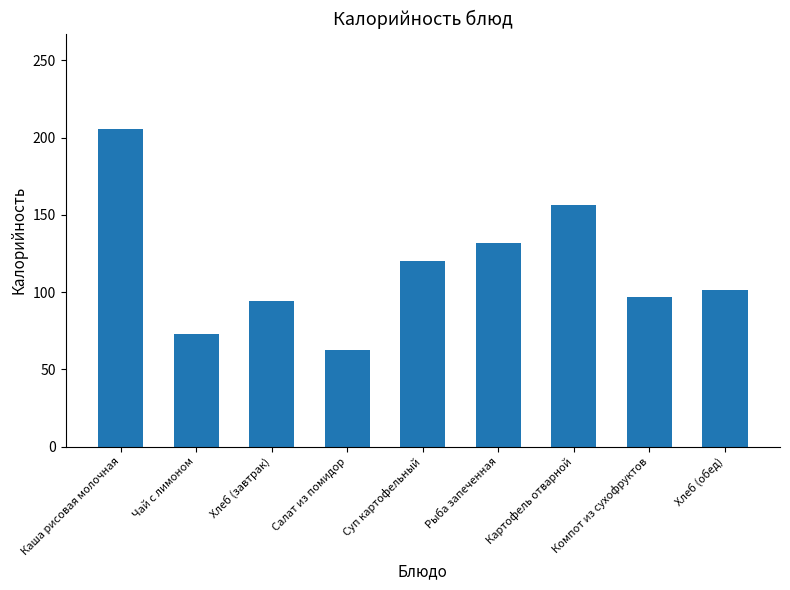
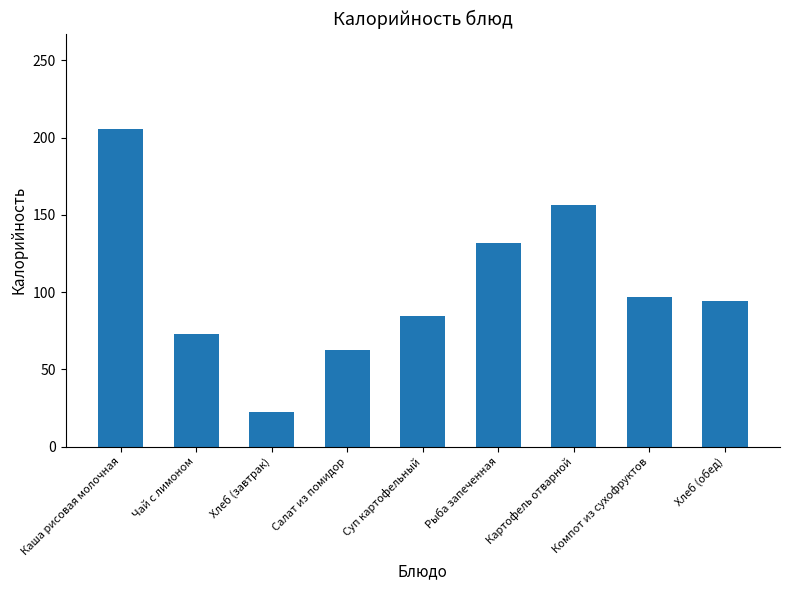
  {
    "Каша рисовая молочная": 206,
    "Чай с лимоном": 73,
-   "Хлеб (завтрак)": 94,
+   "Хлеб (завтрак)": 22,
    "Салат из помидор": 62,
-   "Суп картофельный": 120,
+   "Суп картофельный": 84,
    "Рыба запеченная": 132,
    "Картофель отварной": 156,
    "Компот из сухофруктов": 97,
-   "Хлеб (обед)": 101
+   "Хлеб (обед)": 94
  }
